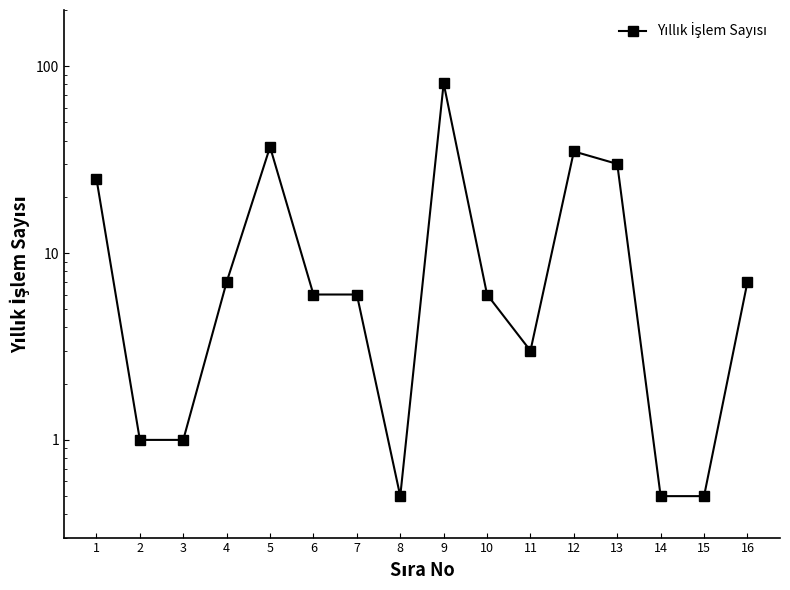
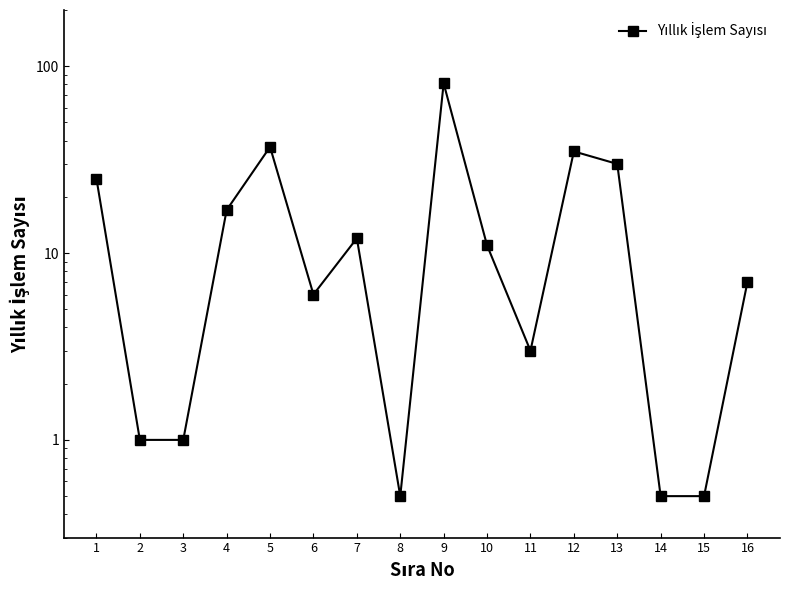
  {
    "1": 25,
    "2": 1,
    "3": 1,
-   "4": 7,
+   "4": 17,
    "5": 37,
    "6": 6,
-   "7": 6,
+   "7": 12,
    "8": 0.50,
    "9": 81,
-   "10": 6,
+   "10": 11,
    "11": 3,
    "12": 35,
    "13": 30,
    "14": 0.50,
    "15": 0.50,
    "16": 7
  }
